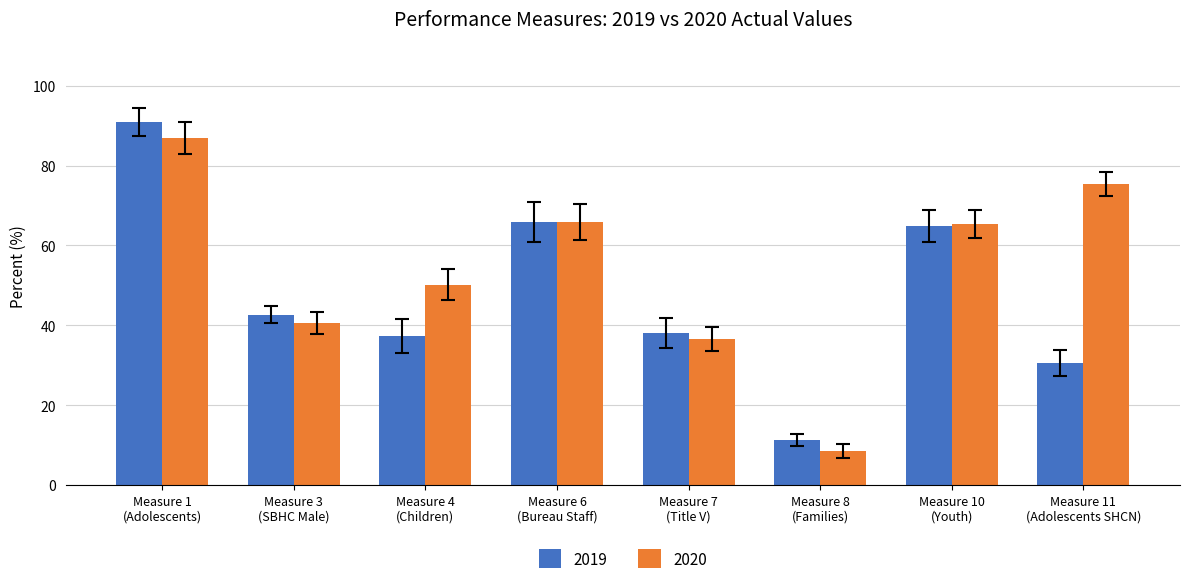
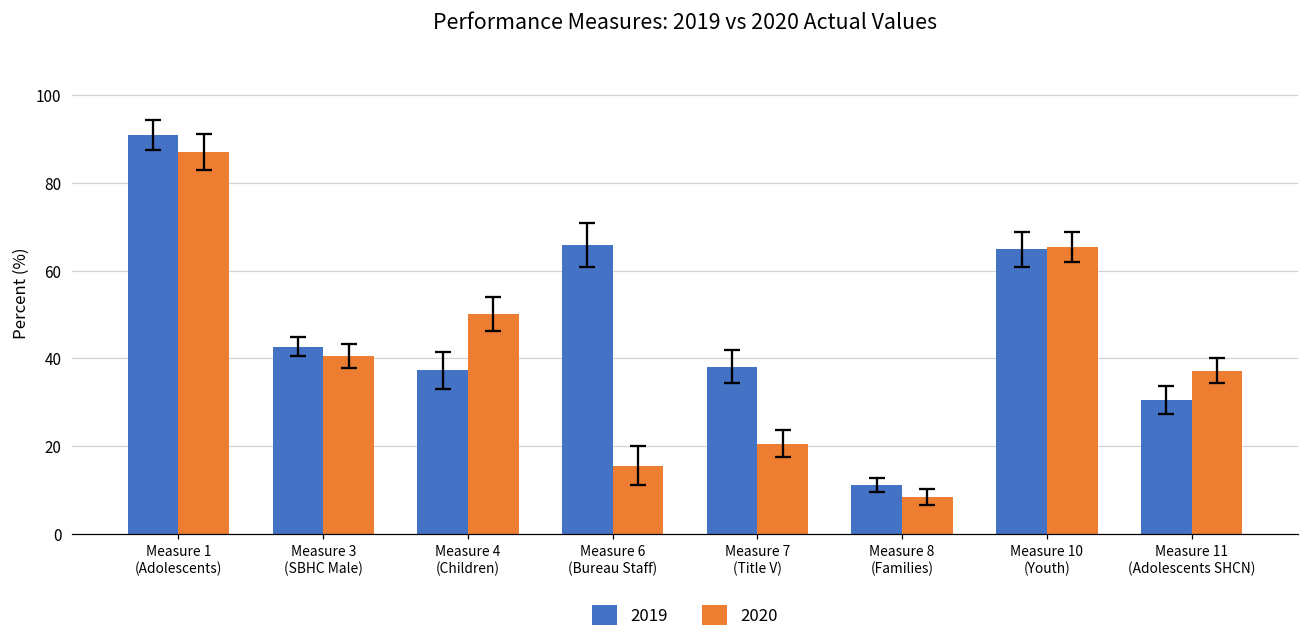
  {
    "2020": {
      "Measure 1 (Adolescents)": 87,
      "Measure 3 (SBHC Male)": 41,
      "Measure 4 (Children)": 50,
-     "Measure 6 (Bureau Staff)": 66,
-     "Measure 7 (Title V)": 37,
+     "Measure 6 (Bureau Staff)": 16,
+     "Measure 7 (Title V)": 21,
      "Measure 8 (Families)": 9,
      "Measure 10 (Youth)": 65,
-     "Measure 11 (Adolescents SHCN)": 75
+     "Measure 11 (Adolescents SHCN)": 37
    }
  }
